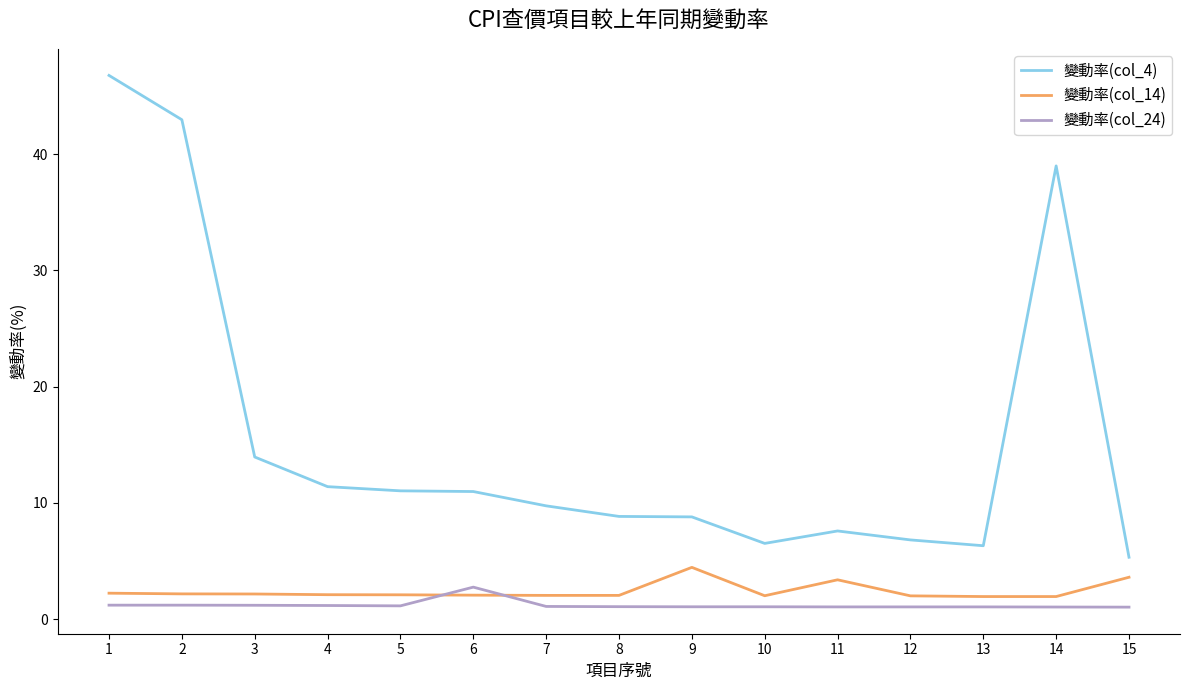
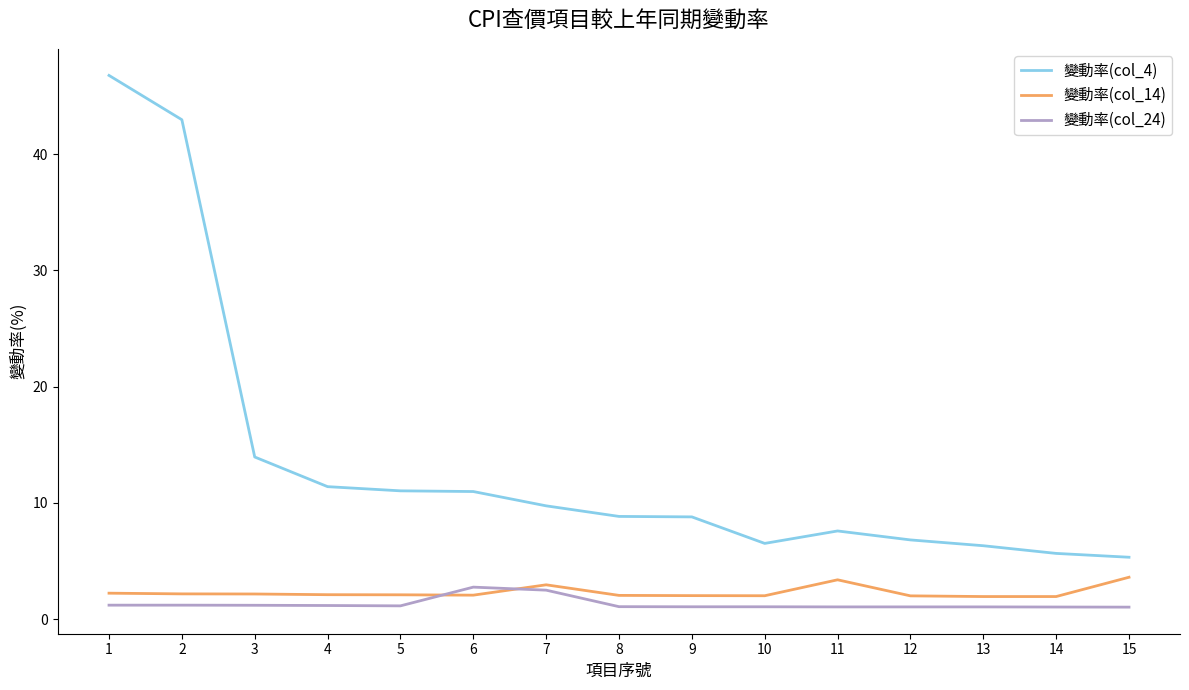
  {
    "變動率(col_4)": {
      "1": 46.8,
      "2": 43.0,
      "3": 14.0,
      "4": 11.4,
      "5": 11.0,
      "6": 11.0,
      "7": 9.8,
      "8": 8.8,
      "9": 8.8,
      "10": 6.5,
      "11": 7.6,
      "12": 6.8,
      "13": 6.3,
-     "14": 39.0,
+     "14": 5.7,
      "15": 5.3
    },
    "變動率(col_14)": {
      "1": 2.2,
      "2": 2.2,
      "3": 2.2,
      "4": 2.1,
      "5": 2.1,
      "6": 2.1,
-     "7": 2.1,
+     "7": 3.0,
      "8": 2.1,
-     "9": 4.5,
+     "9": 2.0,
      "10": 2.0,
      "11": 3.4,
      "12": 2.0,
      "13": 2.0,
      "14": 2.0,
      "15": 3.6
    },
    "變動率(col_24)": {
      "1": 1.2,
      "2": 1.2,
      "3": 1.2,
      "4": 1.2,
      "5": 1.2,
      "6": 2.8,
-     "7": 1.1,
+     "7": 2.5,
      "8": 1.1,
      "9": 1.1,
      "10": 1.1,
      "11": 1.1,
      "12": 1.1,
      "13": 1.1,
      "14": 1.1,
      "15": 1.0
    }
  }
